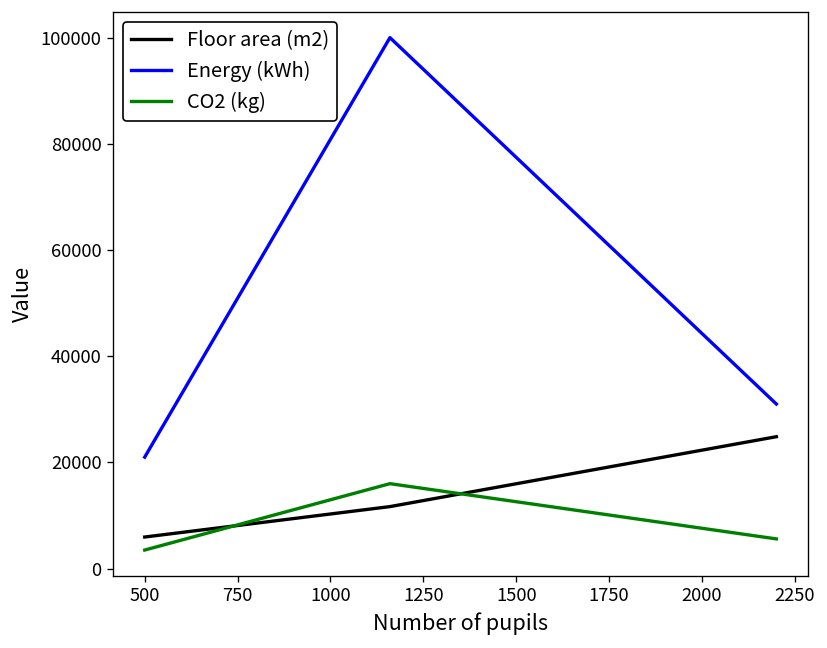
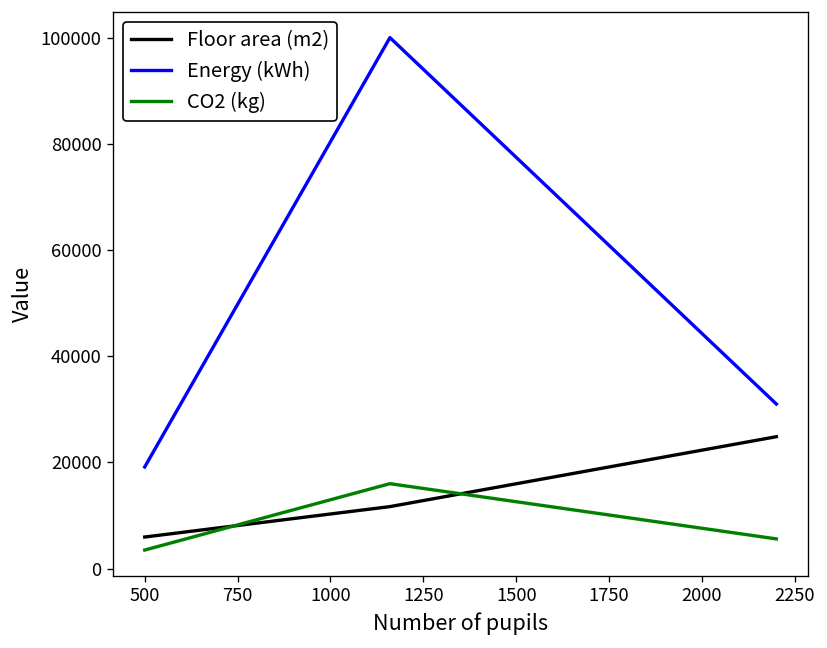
  {
    "Floor area (m2)": {
      "500": 6000
    },
    "Energy (kWh)": {
-     "500": 21000
+     "500": 19000
    },
    "CO2 (kg)": {
      "500": 4000
    }
  }
